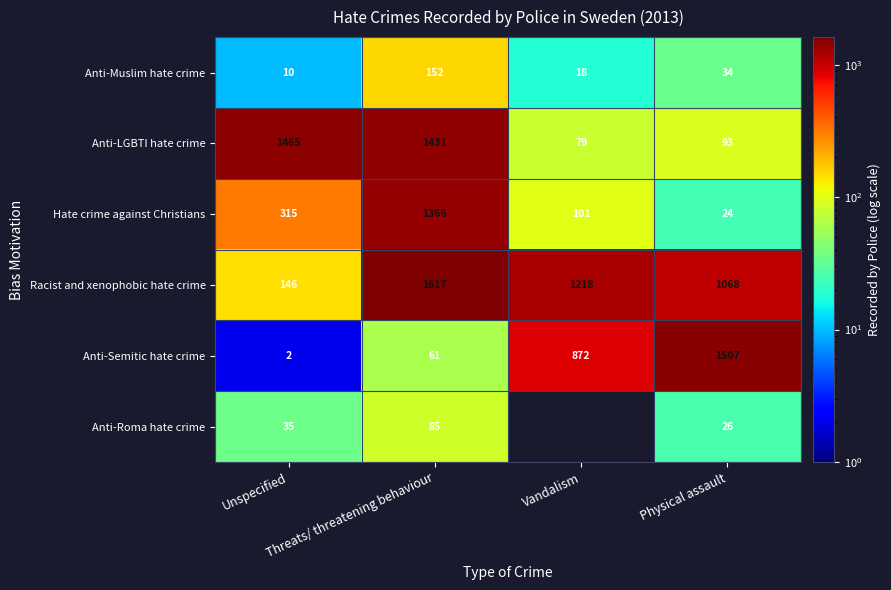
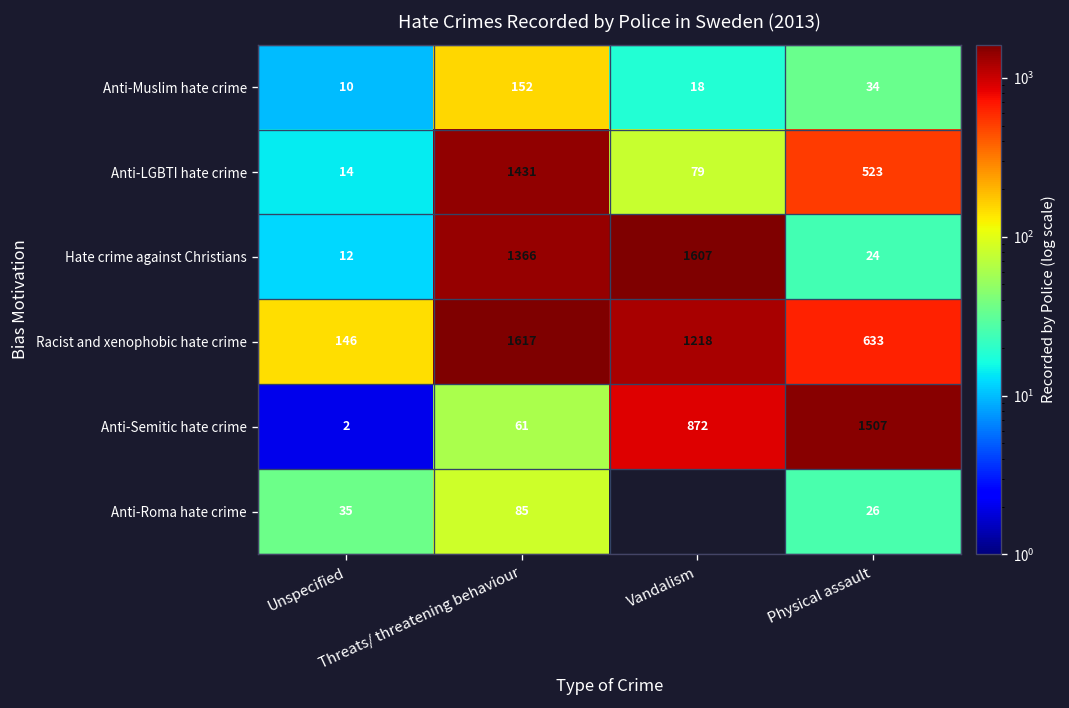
  {
    "Anti-Muslim hate crime": {
      "Unspecified": 10,
      "Threats/ threatening behaviour": 152,
      "Vandalism": 18,
      "Physical assault": 34
    },
    "Anti-LGBTI hate crime": {
-     "Unspecified": 1465,
+     "Unspecified": 14,
      "Threats/ threatening behaviour": 1431,
      "Vandalism": 79,
-     "Physical assault": 93
+     "Physical assault": 523
    },
    "Hate crime against Christians": {
-     "Unspecified": 315,
+     "Unspecified": 12,
      "Threats/ threatening behaviour": 1366,
-     "Vandalism": 101,
+     "Vandalism": 1607,
      "Physical assault": 24
    },
    "Racist and xenophobic hate crime": {
      "Unspecified": 146,
      "Threats/ threatening behaviour": 1617,
      "Vandalism": 1218,
-     "Physical assault": 1068
+     "Physical assault": 633
    },
    "Anti-Semitic hate crime": {
      "Unspecified": 2,
      "Threats/ threatening behaviour": 61,
      "Vandalism": 872,
      "Physical assault": 1507
    },
    "Anti-Roma hate crime": {
      "Unspecified": 35,
      "Threats/ threatening behaviour": 85,
      "Physical assault": 26
    }
  }
